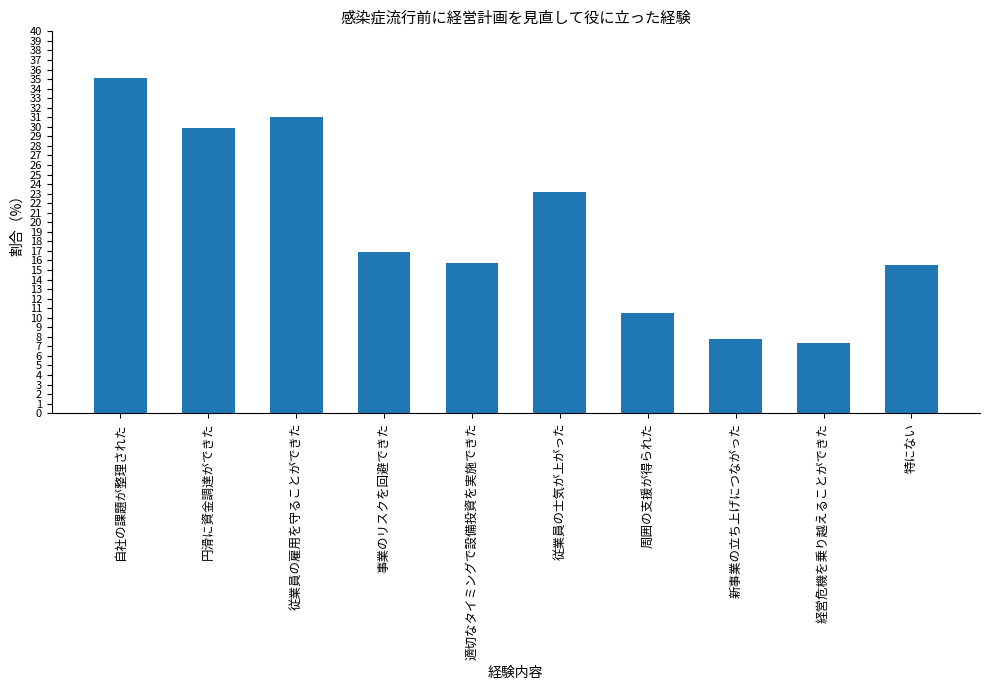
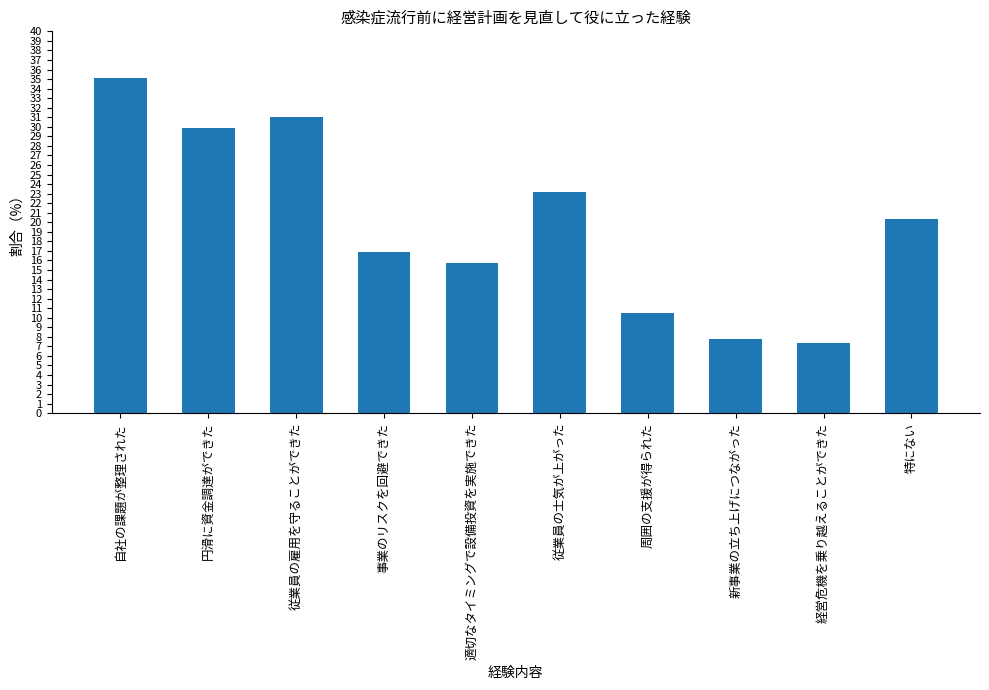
  {
    "自社の課題が整理された": 35,
    "円滑に資金調達ができた": 30,
    "従業員の雇用を守ることができた": 31,
    "事業のリスクを回避できた": 17,
    "適切なタイミングで設備投資を実施できた": 16,
    "従業員の士気が上がった": 23,
    "周囲の支援が得られた": 11,
    "新事業の立ち上げにつながった": 8,
    "経営危機を乗り越えることができた": 7,
-   "特にない": 16
+   "特にない": 20
  }
